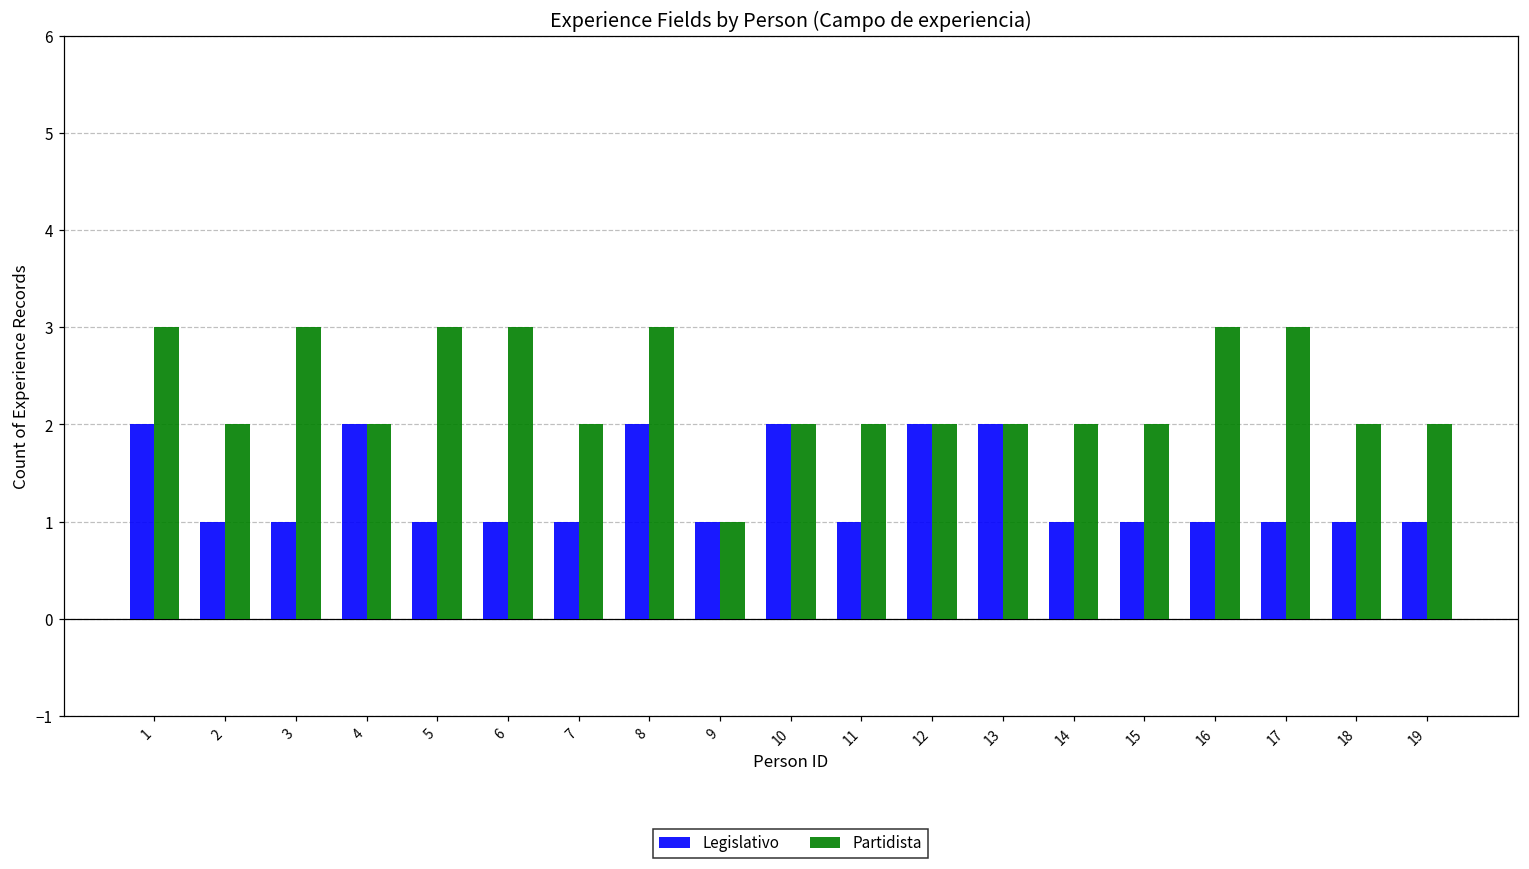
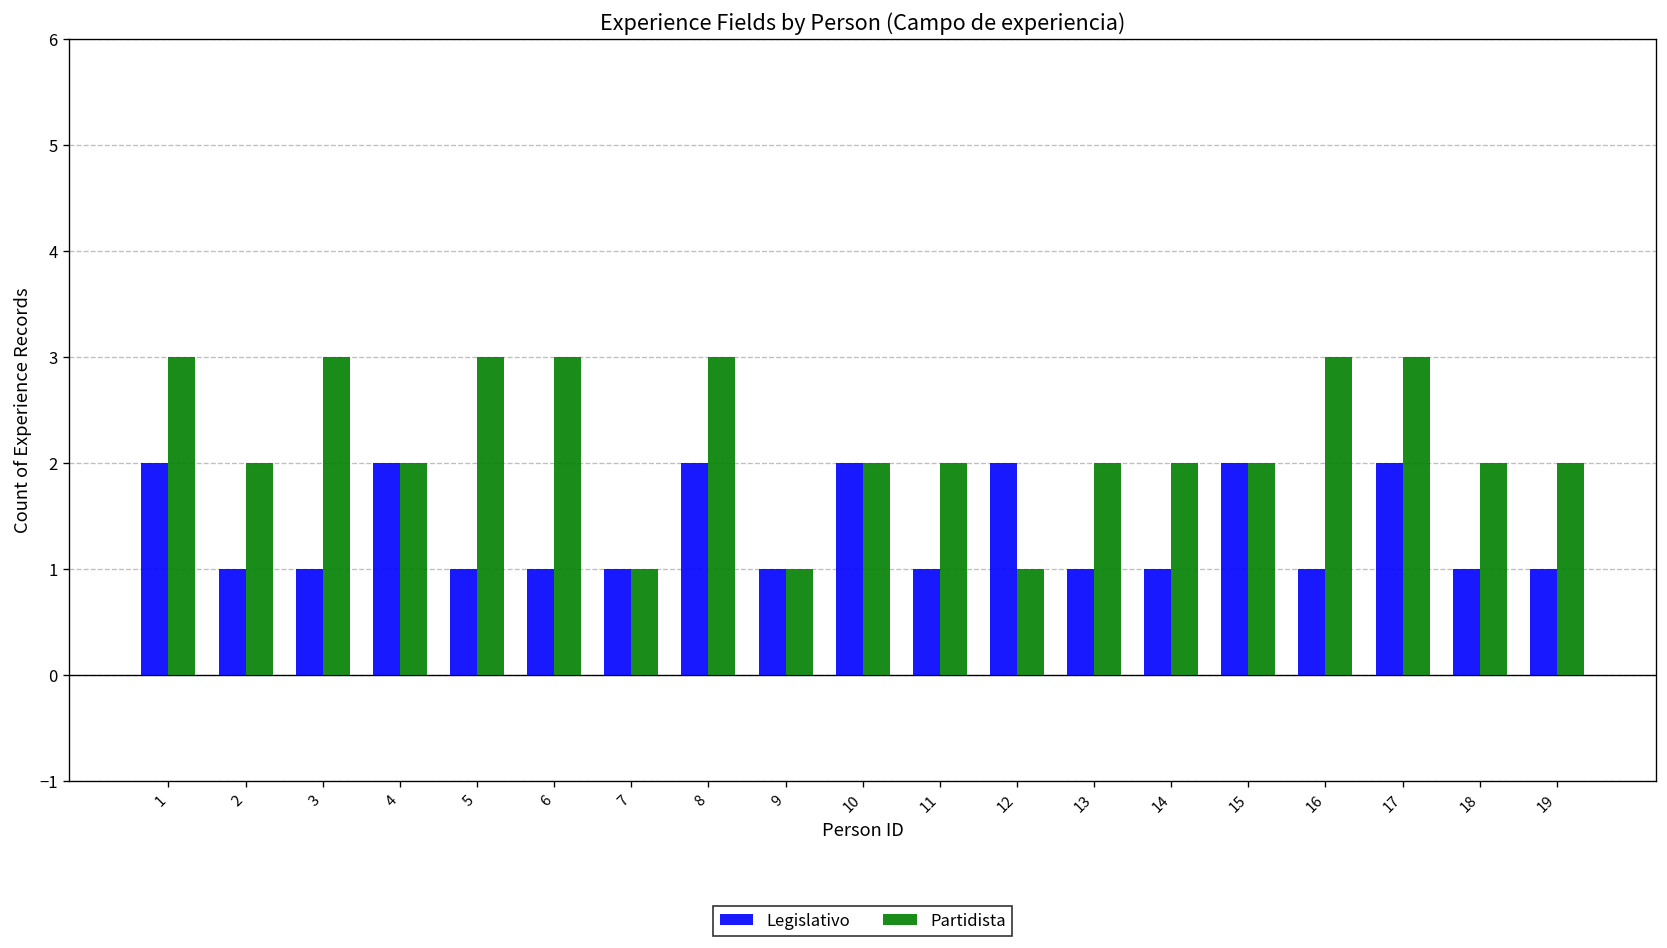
  {
    "Legislativo": {
      "1": 2,
      "2": 1,
      "3": 1,
      "4": 2,
      "5": 1,
      "6": 1,
      "7": 1,
      "8": 2,
      "9": 1,
      "10": 2,
      "11": 1,
      "12": 2,
-     "13": 2,
+     "13": 1,
      "14": 1,
-     "15": 1,
+     "15": 2,
      "16": 1,
-     "17": 1,
+     "17": 2,
      "18": 1,
      "19": 1
    },
    "Partidista": {
      "1": 3,
      "2": 2,
      "3": 3,
      "4": 2,
      "5": 3,
      "6": 3,
-     "7": 2,
+     "7": 1,
      "8": 3,
      "9": 1,
      "10": 2,
      "11": 2,
-     "12": 2,
+     "12": 1,
      "13": 2,
      "14": 2,
      "15": 2,
      "16": 3,
      "17": 3,
      "18": 2,
      "19": 2
    }
  }
